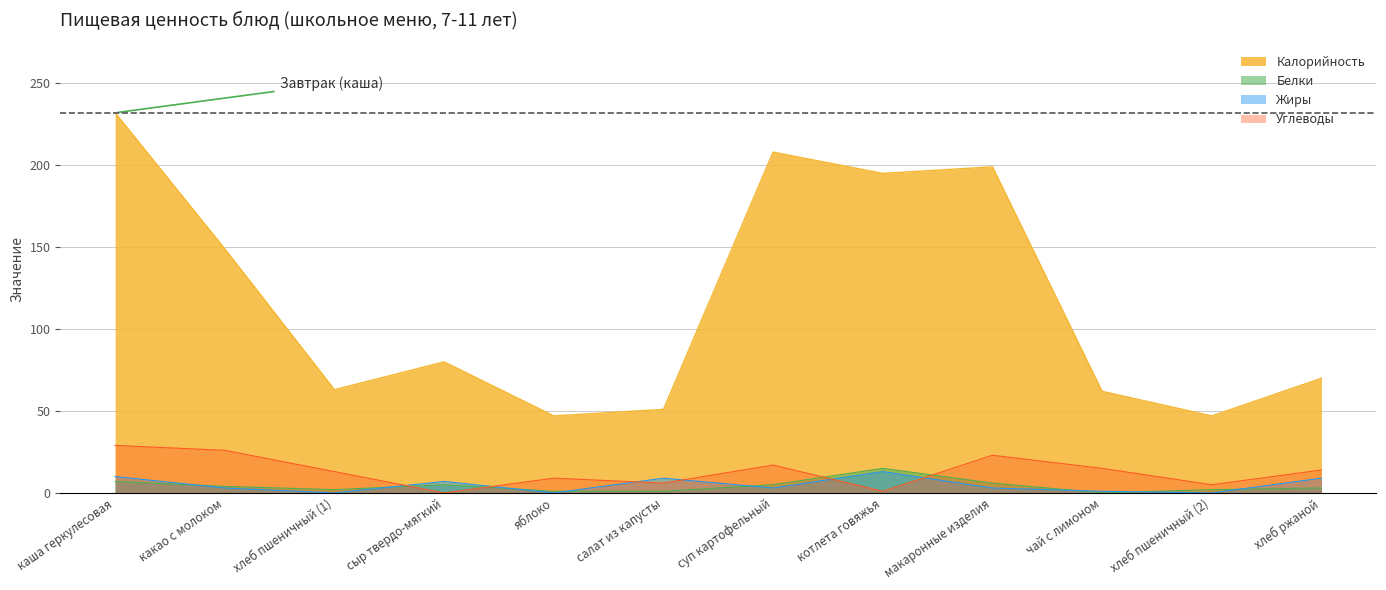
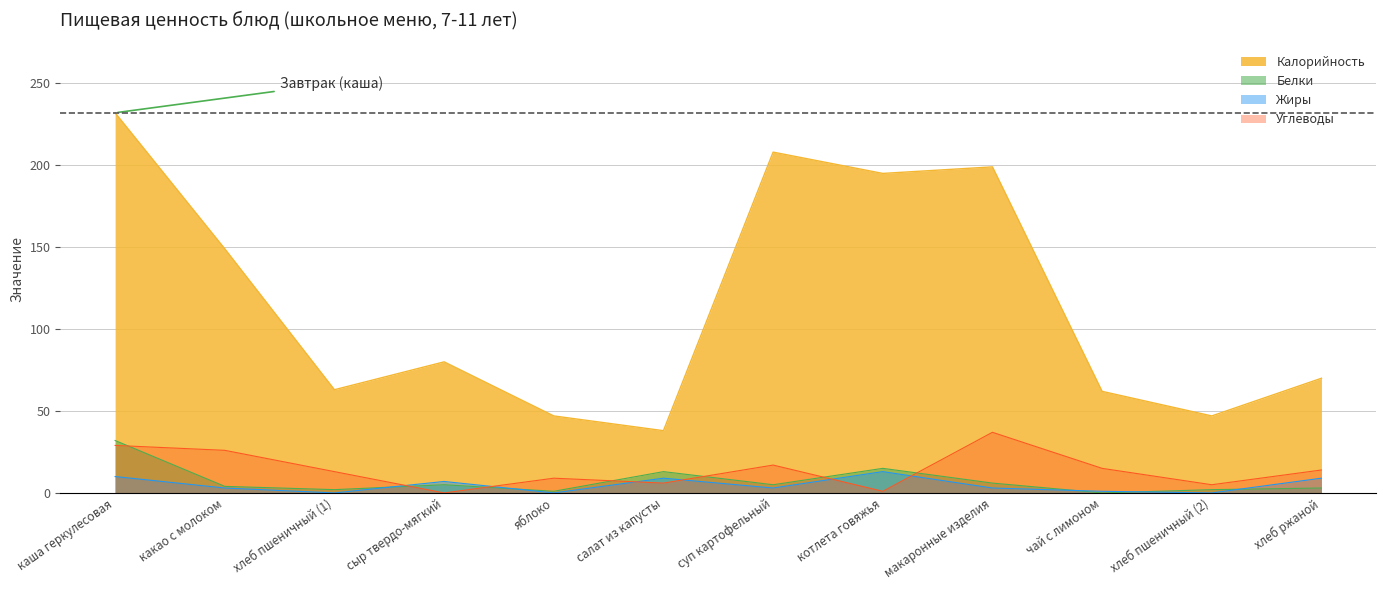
  {
    "Калорийность": {
      "каша геркулесовая": 232,
      "какао с молоком": 149,
      "хлеб пшеничный (1)": 63,
      "сыр твердо-мягкий": 80,
      "яблоко": 47,
-     "салат из капусты": 51,
+     "салат из капусты": 38,
      "суп картофельный": 208,
      "котлета говяжья": 195,
      "макаронные изделия": 199,
      "чай с лимоном": 62,
      "хлеб пшеничный (2)": 47,
      "хлеб ржаной": 70
    },
    "Белки": {
-     "каша геркулесовая": 7,
+     "каша геркулесовая": 32,
      "хлеб пшеничный (1)": 2,
      "сыр твердо-мягкий": 5,
-     "салат из капусты": 1,
+     "салат из капусты": 13,
      "суп картофельный": 5,
      "котлета говяжья": 15,
      "макаронные изделия": 6,
      "хлеб пшеничный (2)": 2,
      "хлеб ржаной": 3
    },
    "Жиры": {
      "каша геркулесовая": 10,
      "хлеб пшеничный (1)": 0,
      "сыр твердо-мягкий": 7,
      "салат из капусты": 9,
      "суп картофельный": 3,
      "котлета говяжья": 13,
      "макаронные изделия": 3,
      "хлеб пшеничный (2)": 0,
      "хлеб ржаной": 9
    },
    "Углеводы": {
      "каша геркулесовая": 29,
      "какао с молоком": 26,
      "хлеб пшеничный (1)": 13,
      "сыр твердо-мягкий": 0,
      "яблоко": 9,
      "салат из капусты": 6,
      "суп картофельный": 17,
      "котлета говяжья": 1,
-     "макаронные изделия": 23,
+     "макаронные изделия": 37,
      "чай с лимоном": 15,
      "хлеб пшеничный (2)": 5,
      "хлеб ржаной": 14
    }
  }
